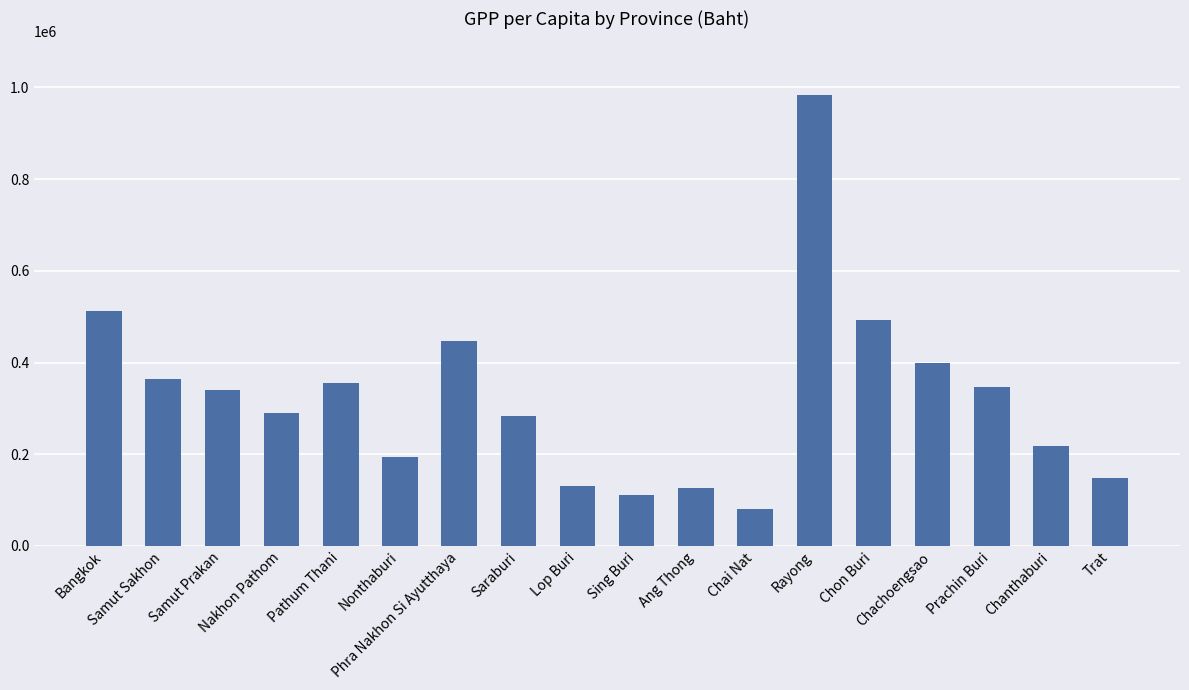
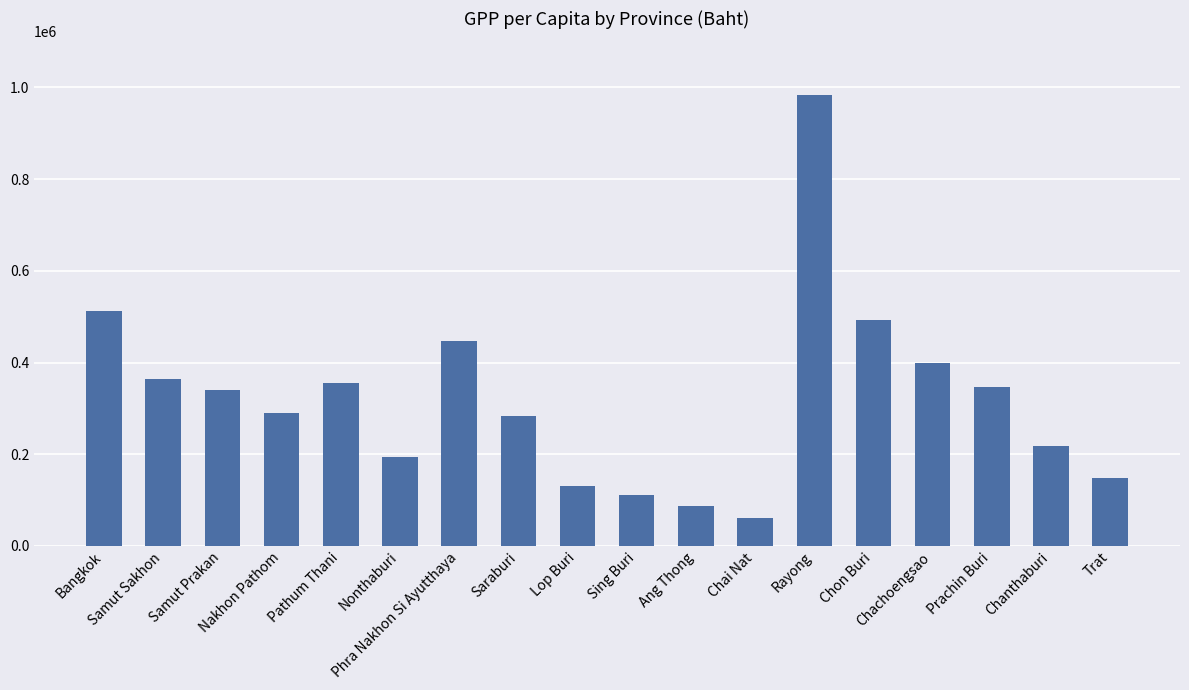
  {
    "Bangkok": 510000,
    "Samut Sakhon": 360000,
    "Samut Prakan": 340000,
    "Nakhon Pathom": 290000,
    "Pathum Thani": 360000,
    "Nonthaburi": 190000,
    "Phra Nakhon Si Ayutthaya": 450000,
    "Saraburi": 280000,
    "Lop Buri": 130000,
    "Sing Buri": 110000,
-   "Ang Thong": 130000,
-   "Chai Nat": 80000,
+   "Ang Thong": 90000,
+   "Chai Nat": 60000,
    "Rayong": 980000,
    "Chon Buri": 490000,
    "Chachoengsao": 400000,
    "Prachin Buri": 350000,
    "Chanthaburi": 220000,
    "Trat": 150000
  }
